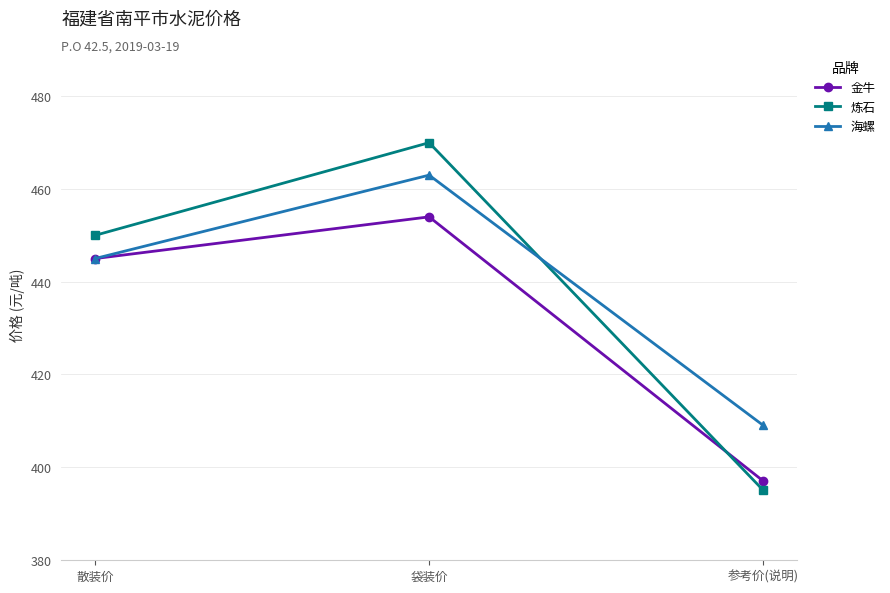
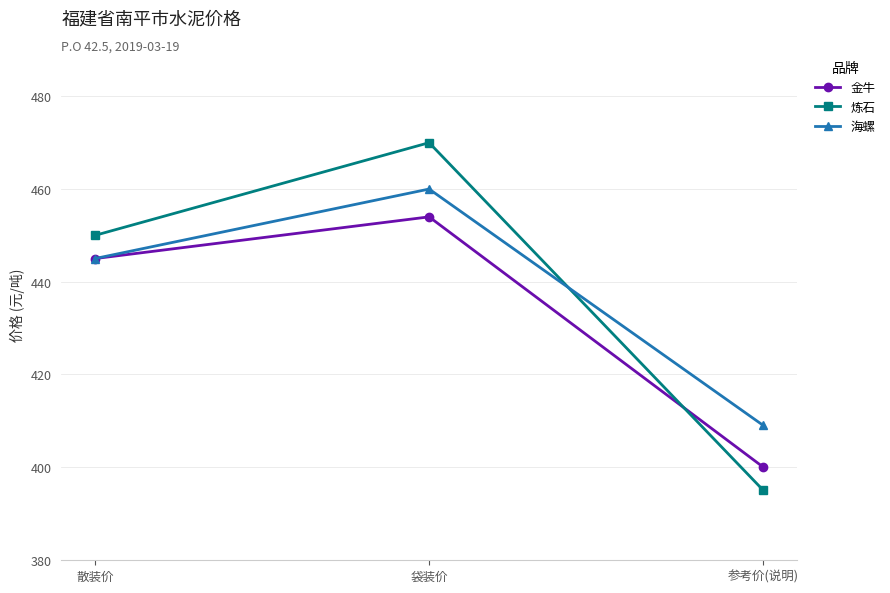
  {
    "金牛": {
      "袋装价": 454,
-     "参考价(说明)": 397
+     "参考价(说明)": 400
    },
    "炼石": {
      "散装价": 450,
      "袋装价": 470,
      "参考价(说明)": 395
    },
    "海螺": {
-     "袋装价": 463,
+     "袋装价": 460,
      "参考价(说明)": 409
    }
  }
